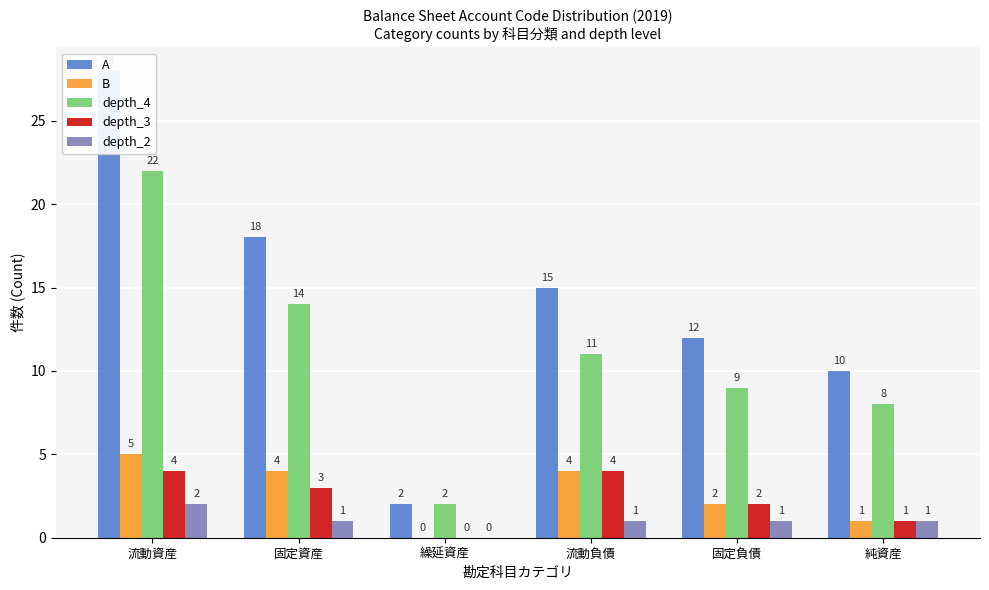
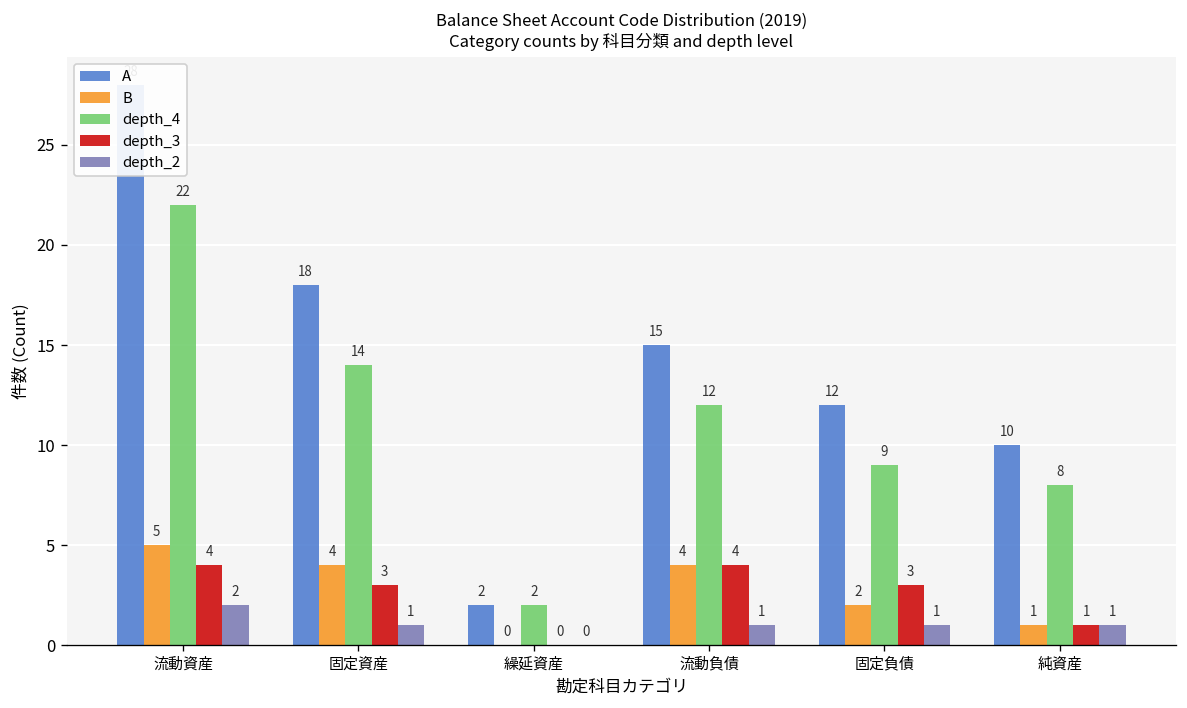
  {
    "B": {
      "流動資産": 5,
      "固定資産": 4,
      "繰延資産": 0,
      "流動負債": 4,
      "固定負債": 2,
      "純資産": 1
    },
    "depth_4": {
      "流動資産": 22,
      "固定資産": 14,
      "繰延資産": 2,
-     "流動負債": 11,
+     "流動負債": 12,
      "固定負債": 9,
      "純資産": 8
    },
    "depth_3": {
      "流動資産": 4,
      "固定資産": 3,
      "繰延資産": 0,
      "流動負債": 4,
-     "固定負債": 2,
+     "固定負債": 3,
      "純資産": 1
    }
  }
